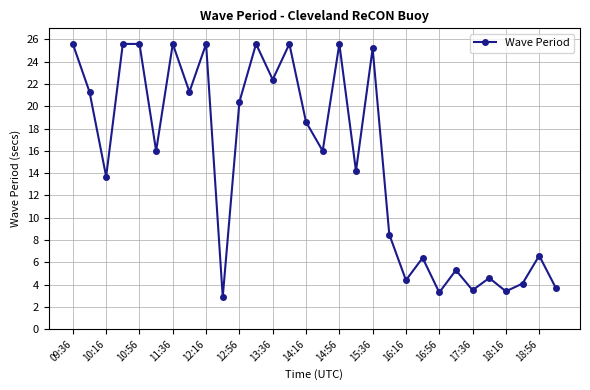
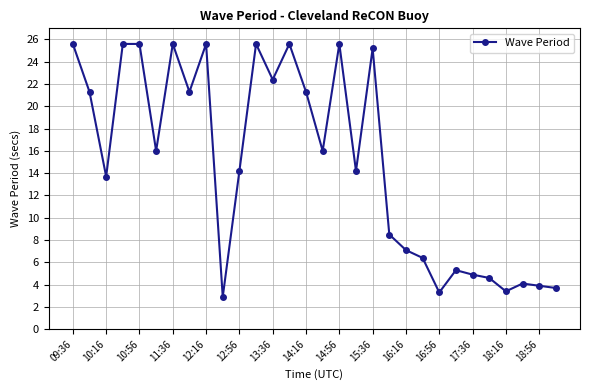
  {
    "09:36": 25.6,
    "10:16": 13.7,
    "10:56": 25.6,
    "11:36": 25.6,
    "12:16": 25.6,
-   "12:56": 20.4,
+   "12:56": 14.2,
    "13:36": 22.4,
-   "14:16": 18.6,
+   "14:16": 21.3,
    "14:56": 25.6,
    "15:36": 25.2,
-   "16:16": 4.4,
+   "16:16": 7.1,
    "16:56": 3.3,
-   "17:36": 3.5,
+   "17:36": 4.9,
    "18:16": 3.4,
-   "18:56": 6.6
+   "18:56": 3.9
  }
